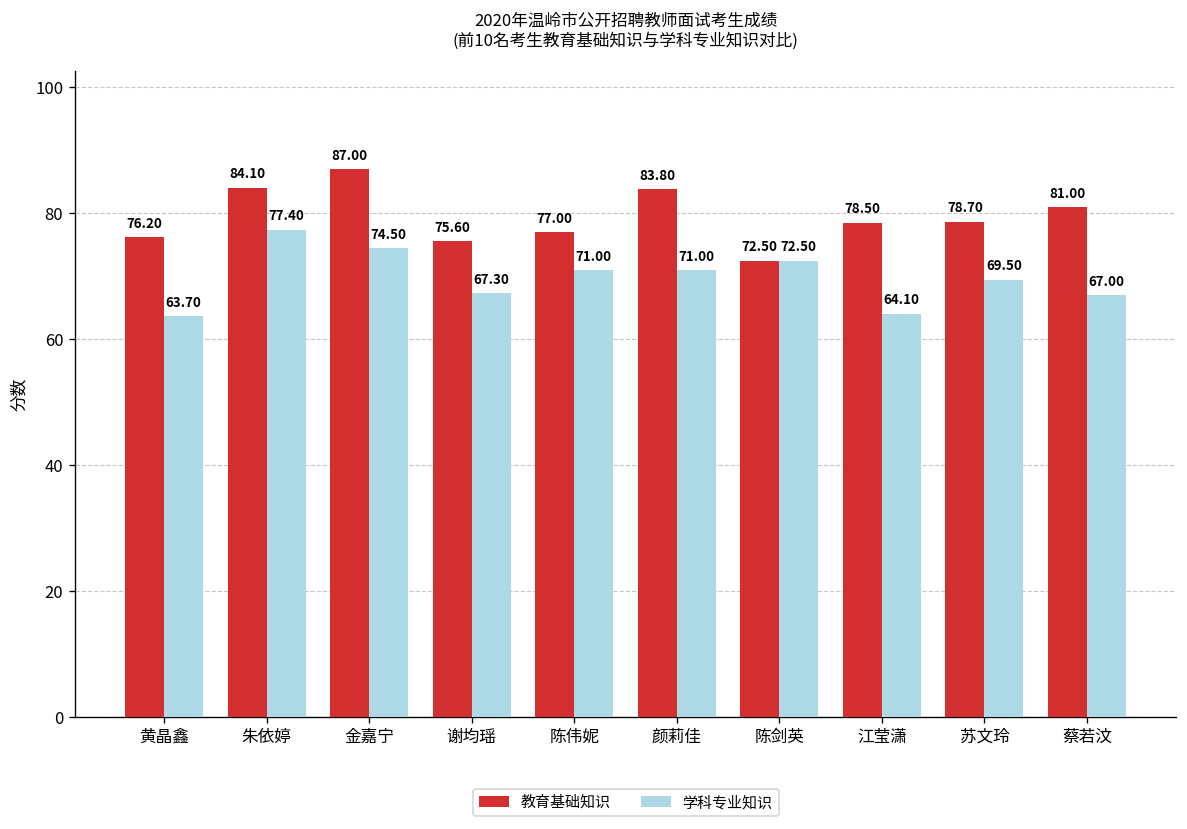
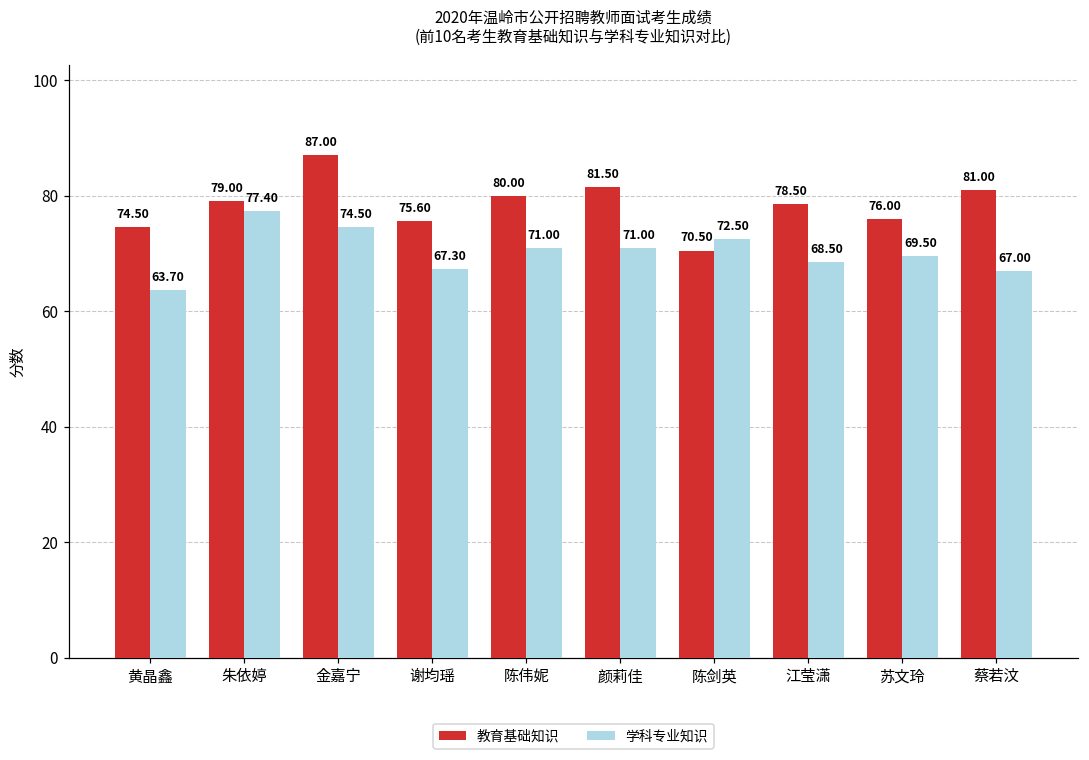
  {
    "教育基础知识": {
-     "黄晶鑫": 76.20,
-     "朱依婷": 84.10,
+     "黄晶鑫": 74.50,
+     "朱依婷": 79.00,
      "金嘉宁": 87.00,
      "谢均瑶": 75.60,
-     "陈伟妮": 77.00,
-     "颜莉佳": 83.80,
-     "陈剑英": 72.50,
+     "陈伟妮": 80.00,
+     "颜莉佳": 81.50,
+     "陈剑英": 70.50,
      "江莹潇": 78.50,
-     "苏文玲": 78.70,
+     "苏文玲": 76.00,
      "蔡若汶": 81.00
    },
    "学科专业知识": {
      "黄晶鑫": 63.70,
      "朱依婷": 77.40,
      "金嘉宁": 74.50,
      "谢均瑶": 67.30,
      "陈伟妮": 71.00,
      "颜莉佳": 71.00,
      "陈剑英": 72.50,
-     "江莹潇": 64.10,
+     "江莹潇": 68.50,
      "苏文玲": 69.50,
      "蔡若汶": 67.00
    }
  }
